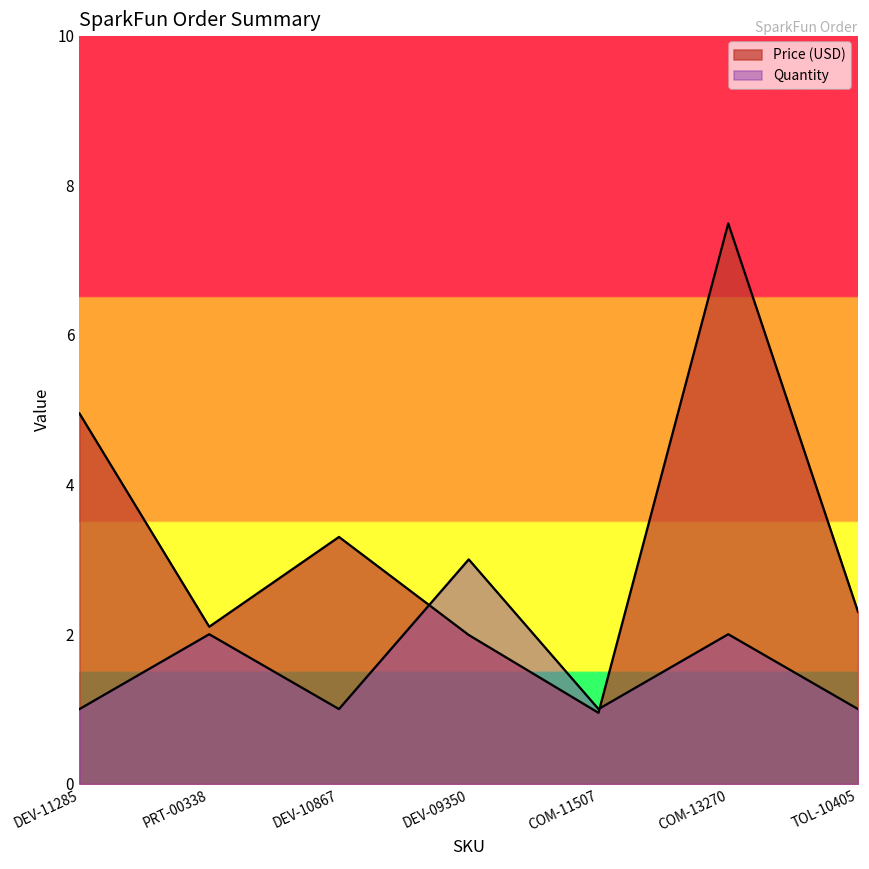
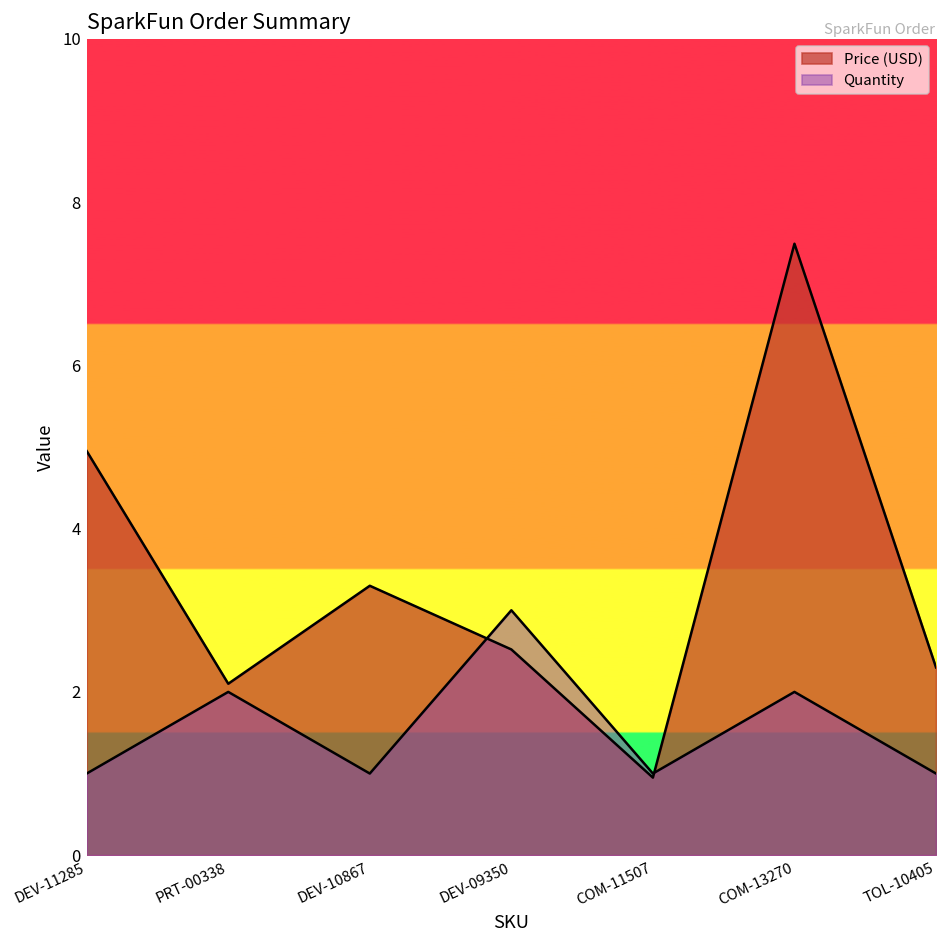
  {
    "Price (USD)": {
      "DEV-11285": 5.0,
      "PRT-00338": 2.1,
      "DEV-10867": 3.3,
-     "DEV-09350": 2.0,
+     "DEV-09350": 2.5,
      "COM-11507": 1.0,
      "COM-13270": 7.5,
      "TOL-10405": 2.3
    },
    "Quantity": {
      "DEV-11285": 1.0,
      "PRT-00338": 2.0,
      "DEV-10867": 1.0,
      "DEV-09350": 3.0,
      "COM-11507": 1.0,
      "COM-13270": 2.0,
      "TOL-10405": 1.0
    }
  }
